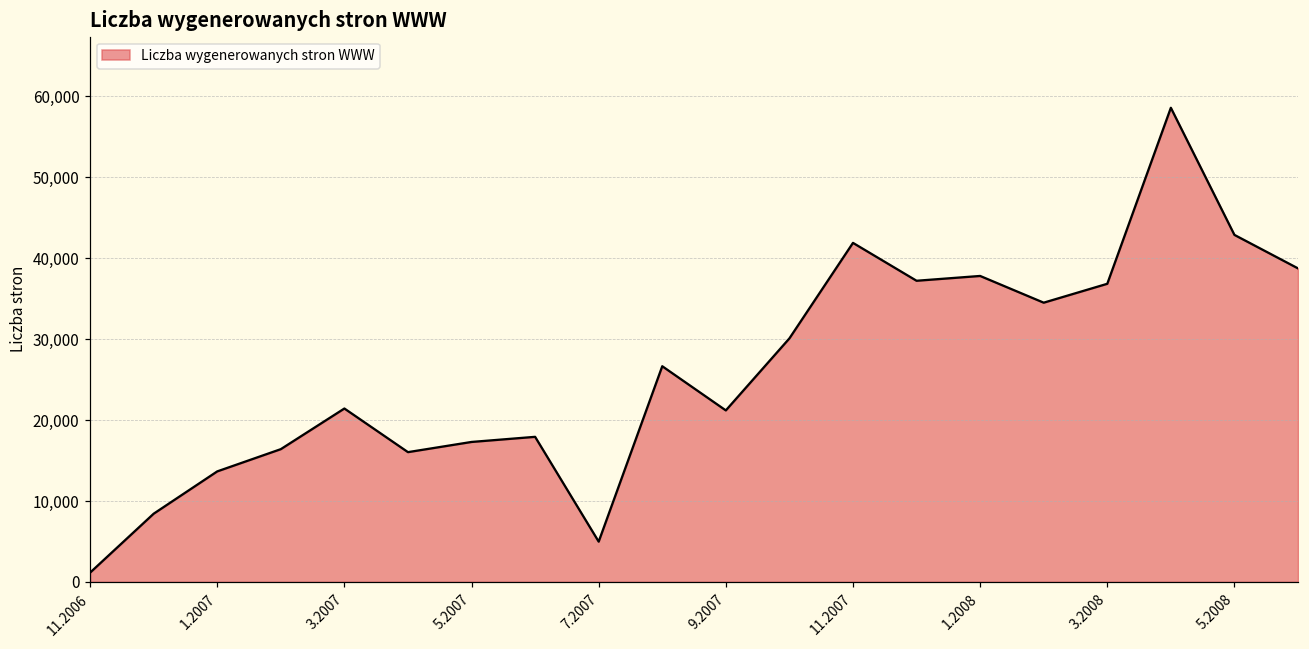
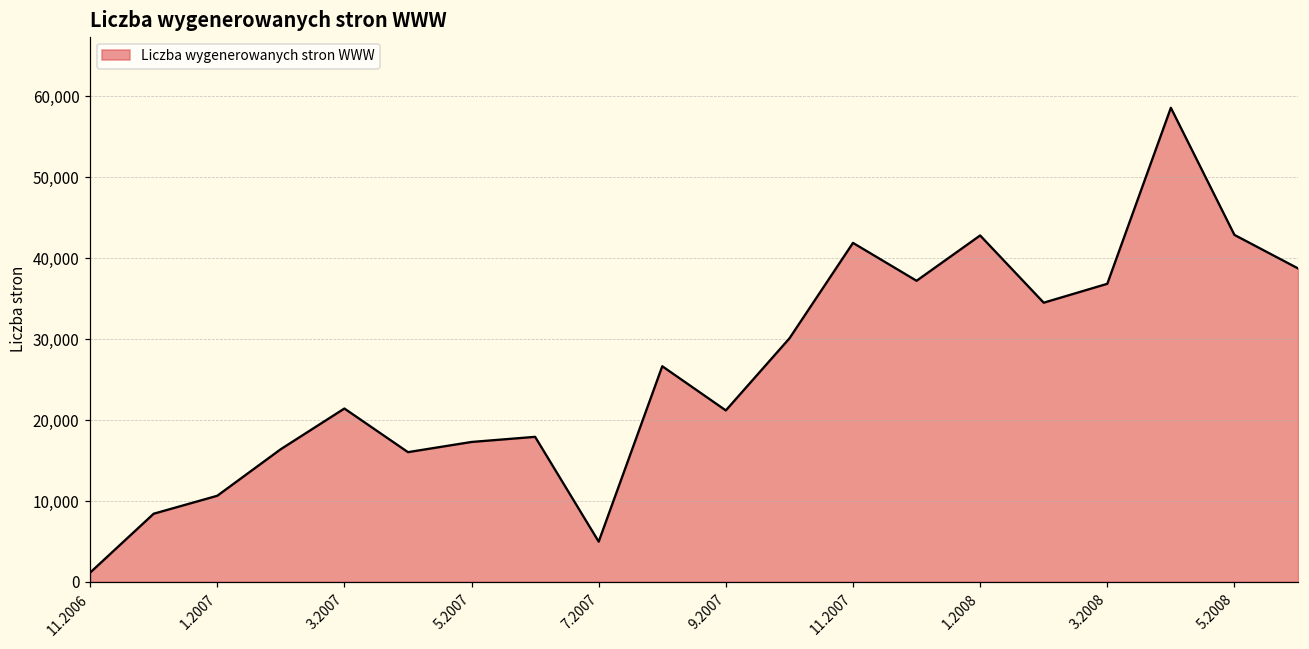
  {
    "11.2006": "1,000",
-   "1.2007": "14,000",
+   "1.2007": "11,000",
    "3.2007": "21,000",
    "5.2007": "17,000",
    "7.2007": "5,000",
    "9.2007": "21,000",
    "11.2007": "42,000",
-   "1.2008": "38,000",
+   "1.2008": "43,000",
    "3.2008": "37,000",
    "5.2008": "43,000"
  }
